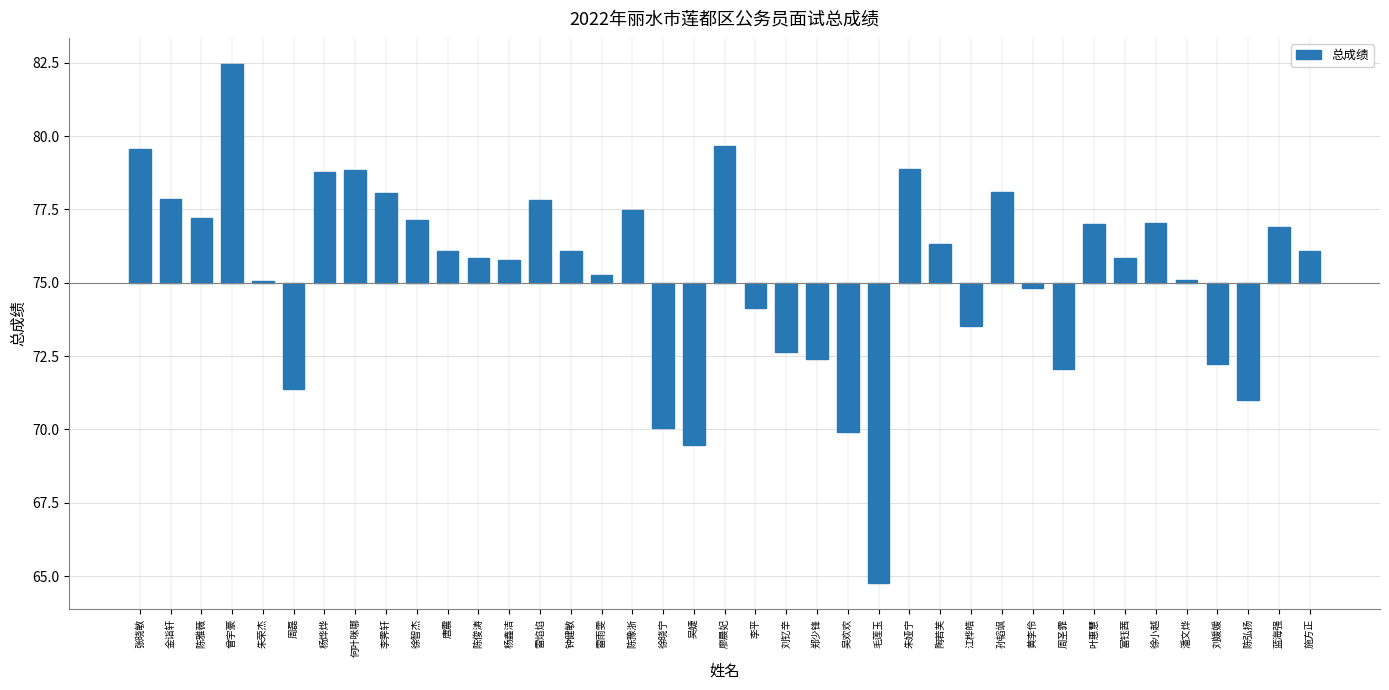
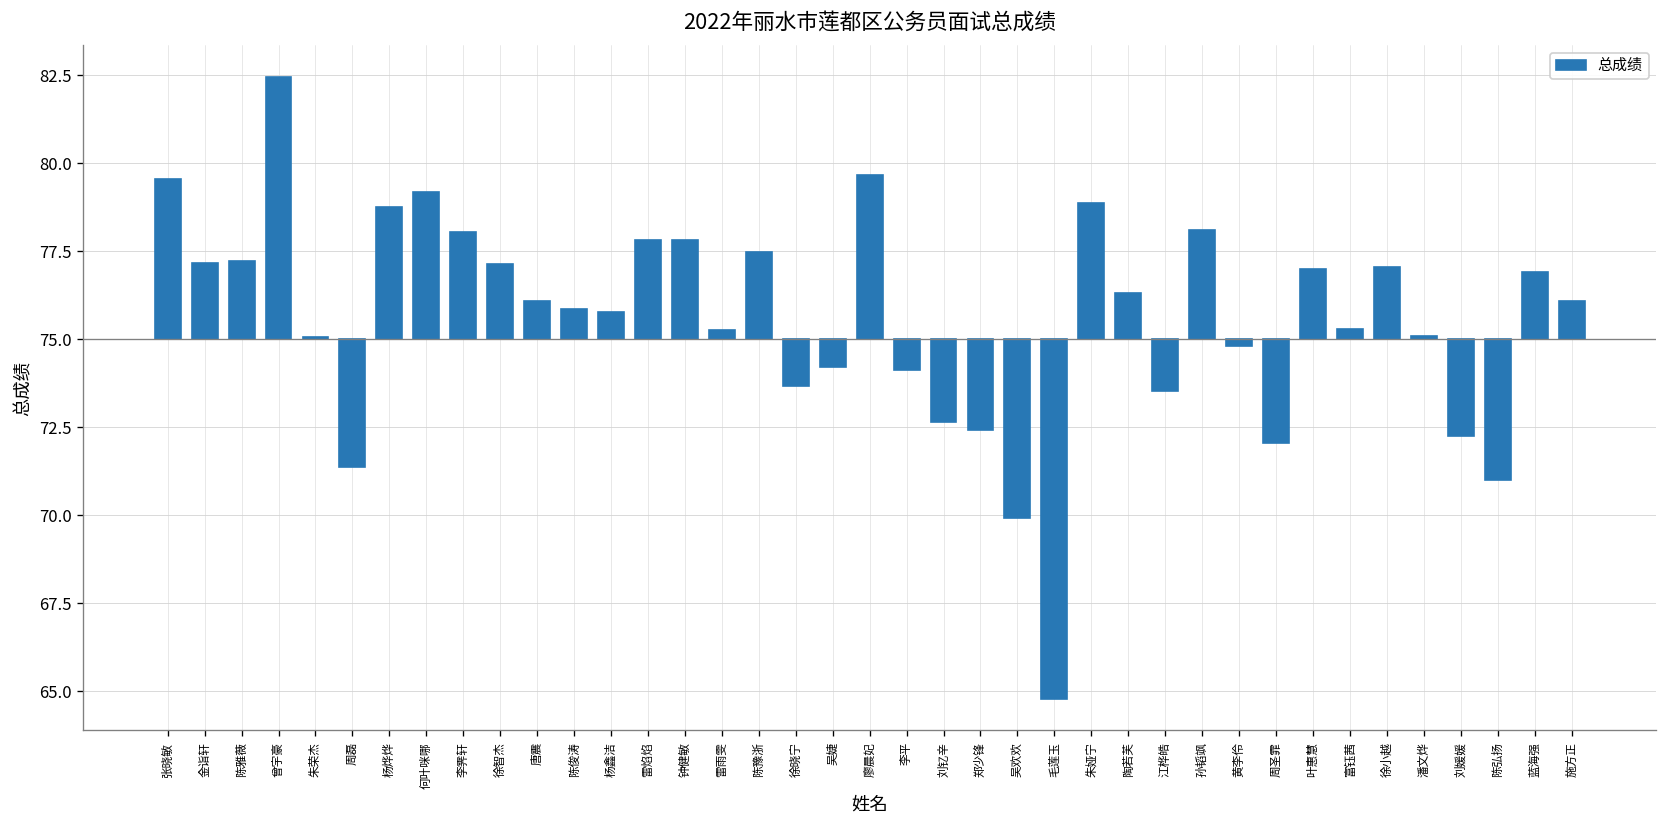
  {
    "张晓敏": 79.6,
-   "金诣轩": 77.9,
+   "金诣轩": 77.2,
    "陈雅薇": 77.2,
    "曾宇豪": 82.5,
    "周磊": 71.4,
    "杨烨烨": 78.8,
-   "何叶咪哪": 78.8,
+   "何叶咪哪": 79.2,
    "李霁轩": 78.0,
    "徐智杰": 77.1,
    "唐震": 76.1,
    "陈俊涛": 75.9,
    "杨鑫洁": 75.8,
    "雷焰焰": 77.8,
-   "钟健敏": 76.1,
+   "钟健敏": 77.8,
    "雷雨雯": 75.3,
    "陈豫浙": 77.5,
-   "徐晓宁": 70.1,
-   "吴婕": 69.5,
+   "徐晓宁": 73.7,
+   "吴婕": 74.2,
    "廖晨妃": 79.7,
    "李平": 74.1,
    "刘钇辛": 72.6,
    "郑少锋": 72.4,
    "吴欢欢": 69.9,
    "毛莲玉": 64.8,
    "朱娅宁": 78.9,
    "陶若芙": 76.3,
    "江桦皓": 73.5,
    "孙韬飒": 78.1,
    "黄李伶": 74.8,
    "周圣霏": 72.1,
    "叶惠慧": 77.0,
-   "富钰茜": 75.8,
+   "富钰茜": 75.3,
    "徐小越": 77.0,
    "潘文烨": 75.1,
    "刘媛媛": 72.2,
    "陈弘扬": 71.0,
    "蓝海强": 76.9,
    "施方正": 76.1
  }
